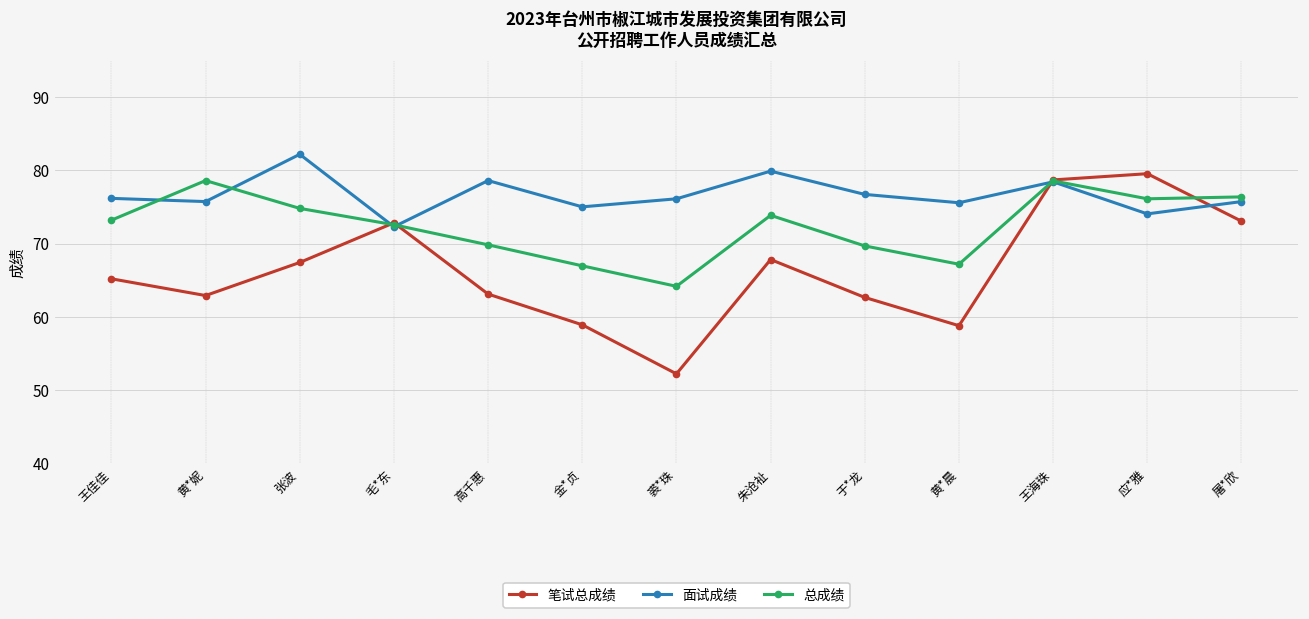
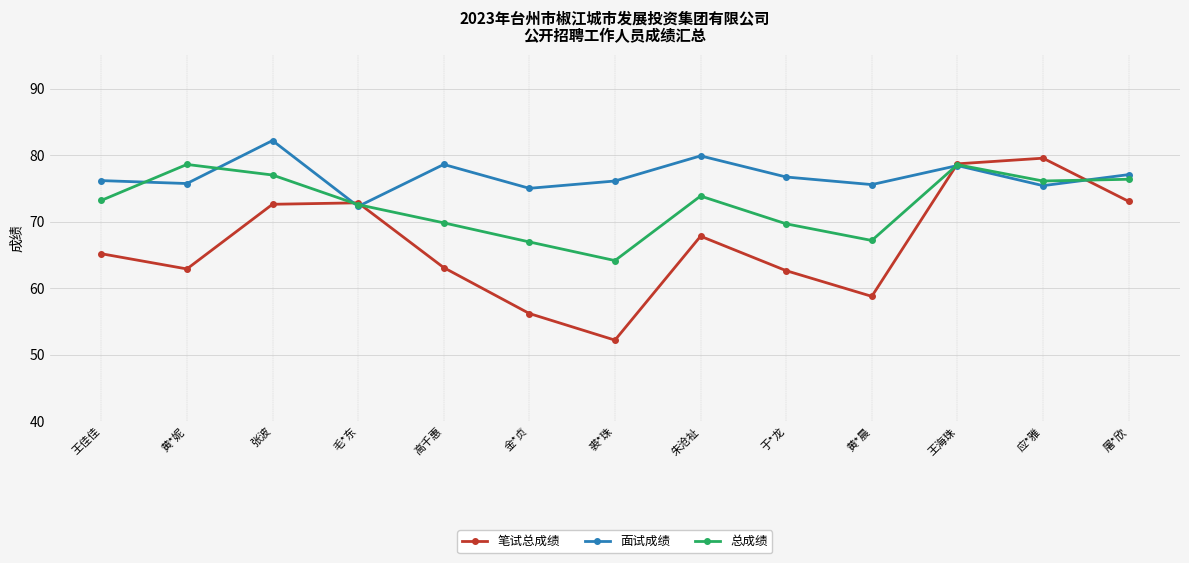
  {
    "笔试总成绩": {
      "王佳佳": 65,
      "黄*妮": 63,
-     "张波": 67,
+     "张波": 73,
      "高千惠": 63,
-     "金*贞": 59,
+     "金*贞": 56,
      "裘*珠": 52,
      "朱沧祉": 68,
      "于*龙": 63,
      "黄*晨": 59,
      "应*雅": 80,
      "屠*欣": 73
    },
    "面试成绩": {
      "王佳佳": 76,
      "黄*妮": 76,
      "张波": 82,
      "高千惠": 79,
      "金*贞": 75,
      "裘*珠": 76,
      "朱沧祉": 80,
      "于*龙": 77,
      "黄*晨": 76,
-     "应*雅": 74,
-     "屠*欣": 76
+     "应*雅": 75,
+     "屠*欣": 77
    },
    "总成绩": {
      "王佳佳": 73,
      "黄*妮": 79,
-     "张波": 75,
+     "张波": 77,
      "高千惠": 70,
      "金*贞": 67,
      "裘*珠": 64,
      "朱沧祉": 74,
      "于*龙": 70,
      "黄*晨": 67,
      "应*雅": 76,
      "屠*欣": 76
    }
  }
